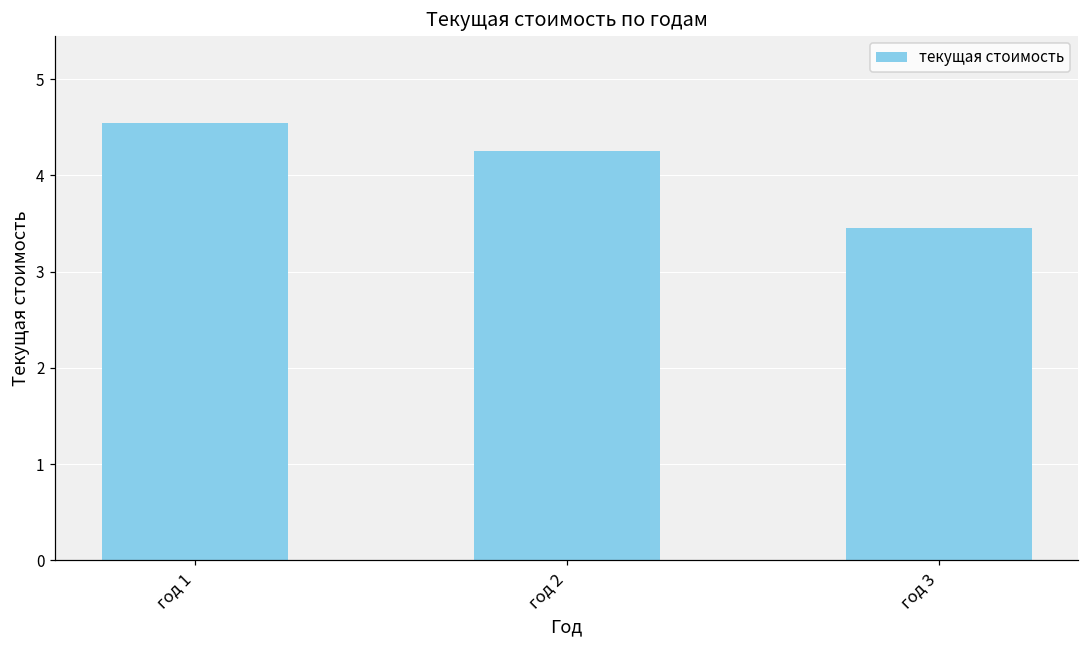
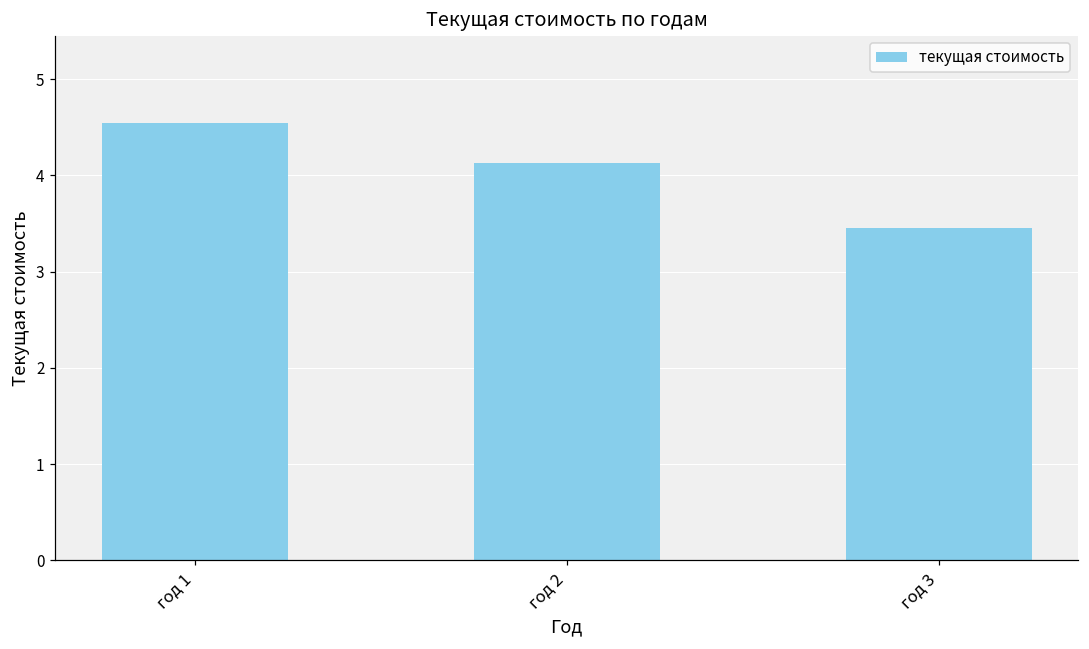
  {
    "год 1": 4.5,
-   "год 2": 4.3,
+   "год 2": 4.1,
    "год 3": 3.5
  }
